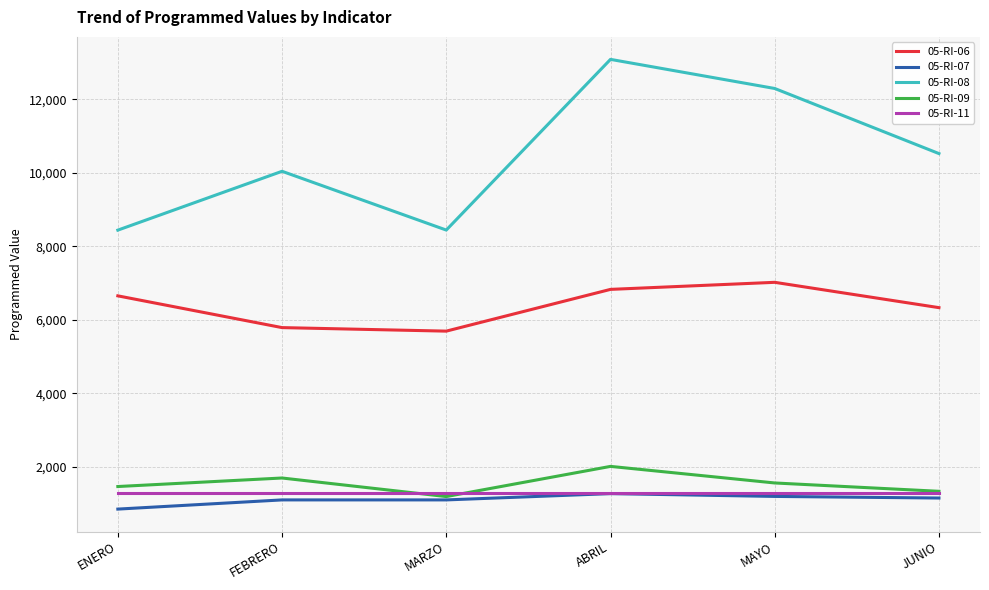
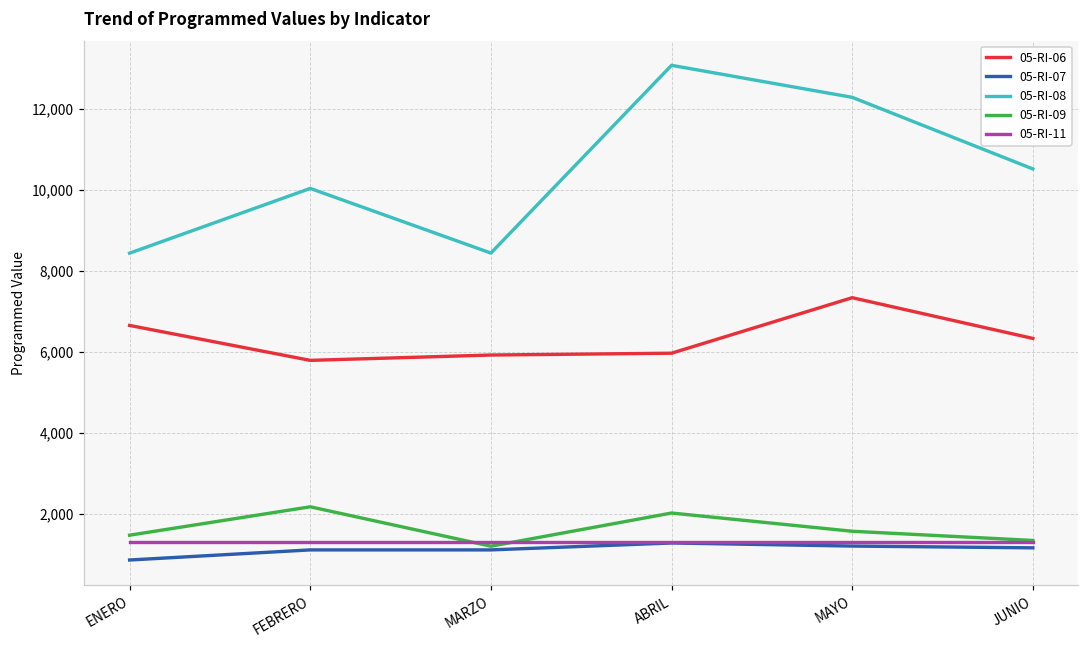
  {
    "05-RI-06": {
      "ENERO": "6,700",
      "FEBRERO": "5,800",
-     "MARZO": "5,700",
-     "ABRIL": "6,800",
-     "MAYO": "7,000",
+     "MARZO": "5,900",
+     "ABRIL": "6,000",
+     "MAYO": "7,300",
      "JUNIO": "6,300"
    },
    "05-RI-07": {
      "ENERO": "900",
      "FEBRERO": "1,100",
      "MARZO": "1,100",
      "MAYO": "1,200",
      "JUNIO": "1,200"
    },
    "05-RI-08": {
      "ENERO": "8,400",
      "FEBRERO": "10,000",
      "MARZO": "8,400",
      "ABRIL": "13,100",
      "MAYO": "12,300",
      "JUNIO": "10,500"
    },
    "05-RI-09": {
      "ENERO": "1,500",
-     "FEBRERO": "1,700",
+     "FEBRERO": "2,200",
      "MARZO": "1,200",
      "ABRIL": "2,000",
      "MAYO": "1,600"
    },
    "05-RI-11": {
      "ENERO": "1,300",
      "FEBRERO": "1,300",
      "MARZO": "1,300",
      "MAYO": "1,300"
    }
  }
